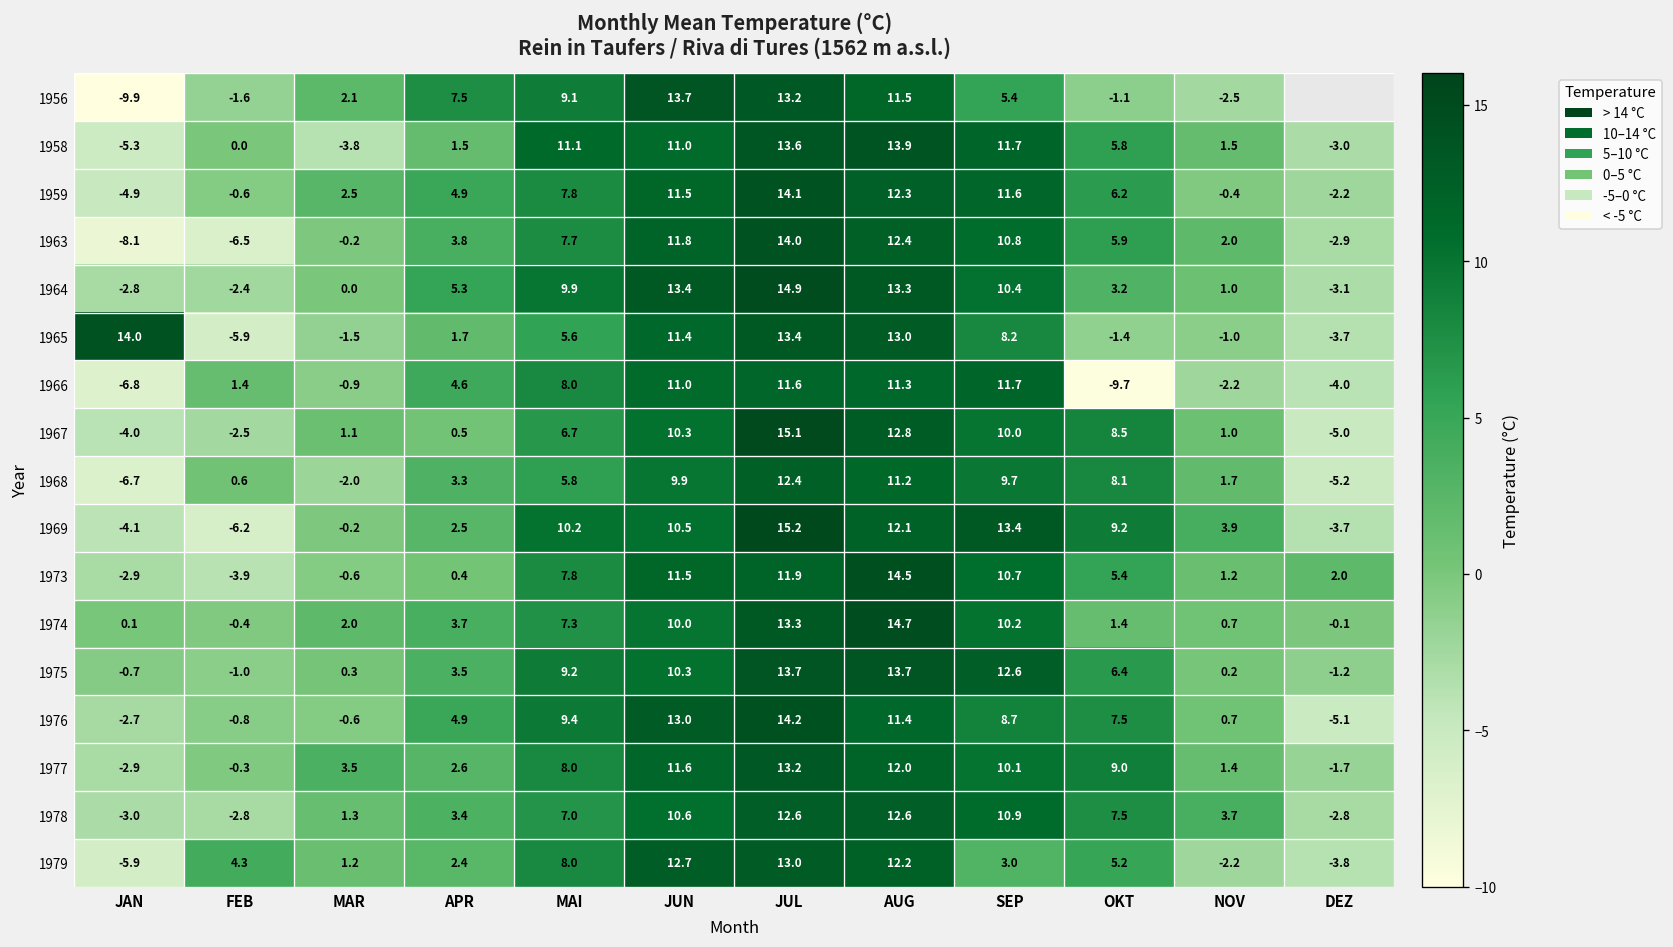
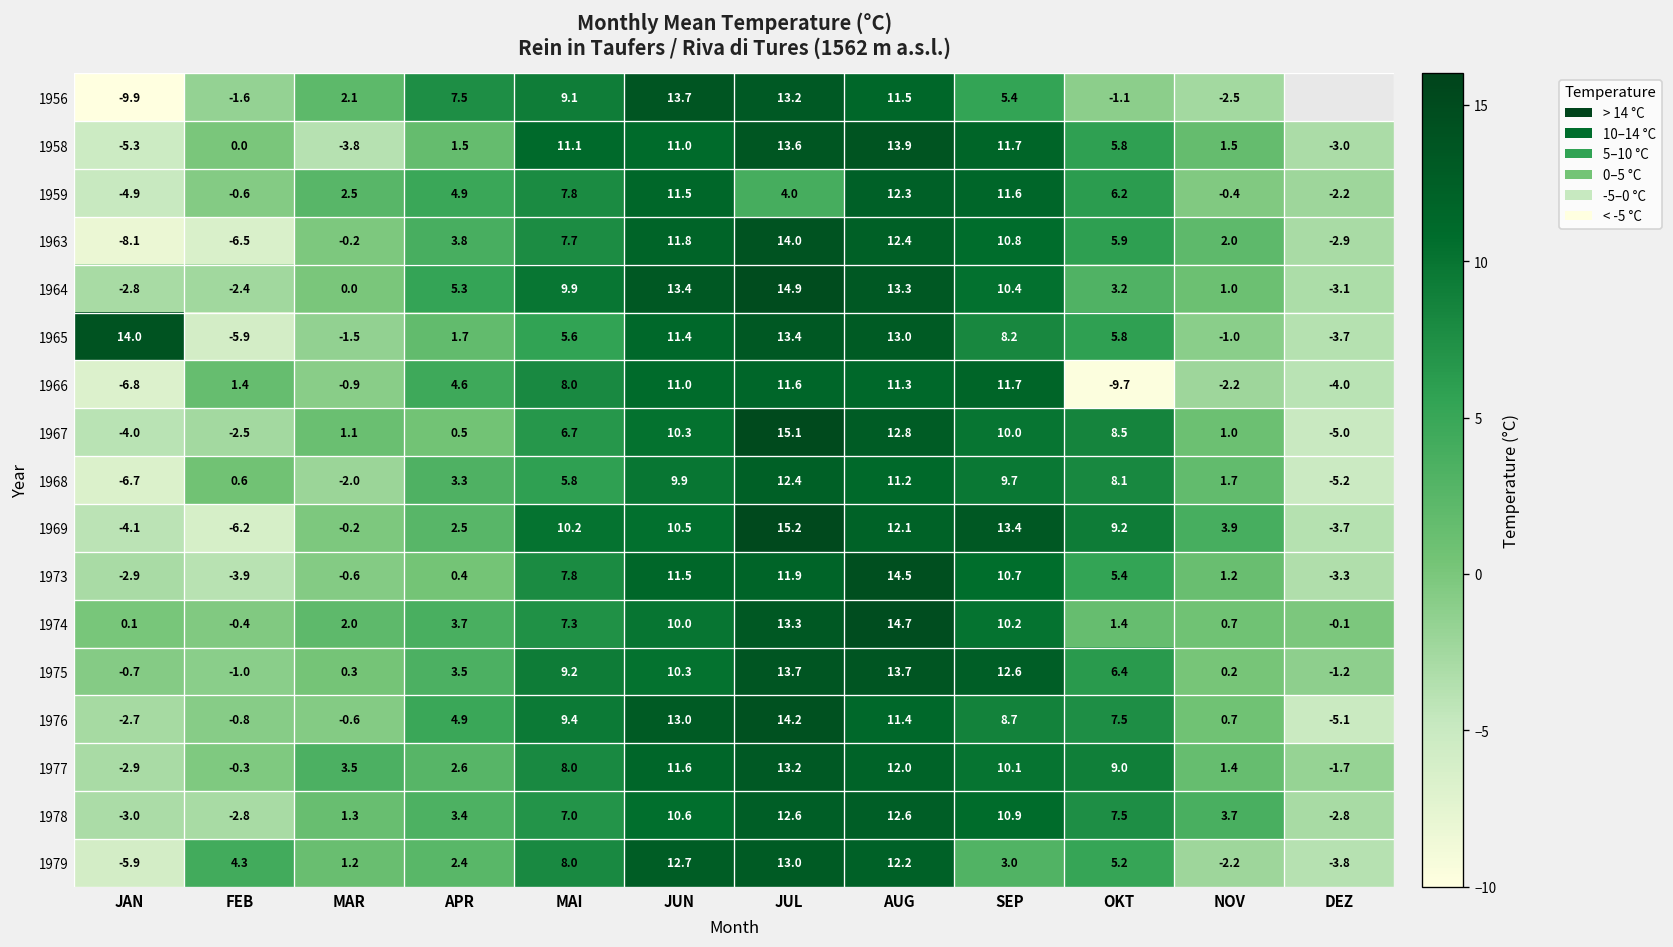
  {
    "1959": {
      "JAN": -4.9,
      "FEB": -0.6,
      "MAR": 2.5,
      "APR": 4.9,
      "MAI": 7.8,
      "JUN": 11.5,
-     "JUL": 14.1,
+     "JUL": 4.0,
      "AUG": 12.3,
      "SEP": 11.6,
      "OKT": 6.2,
      "NOV": -0.4,
      "DEZ": -2.2
    },
    "1965": {
      "JAN": 14.0,
      "FEB": -5.9,
      "MAR": -1.5,
      "APR": 1.7,
      "MAI": 5.6,
      "JUN": 11.4,
      "JUL": 13.4,
      "AUG": 13.0,
      "SEP": 8.2,
-     "OKT": -1.4,
+     "OKT": 5.8,
      "NOV": -1.0,
      "DEZ": -3.7
    },
    "1973": {
      "JAN": -2.9,
      "FEB": -3.9,
      "MAR": -0.6,
      "APR": 0.4,
      "MAI": 7.8,
      "JUN": 11.5,
      "JUL": 11.9,
      "AUG": 14.5,
      "SEP": 10.7,
      "OKT": 5.4,
      "NOV": 1.2,
-     "DEZ": 2.0
+     "DEZ": -3.3
    }
  }
